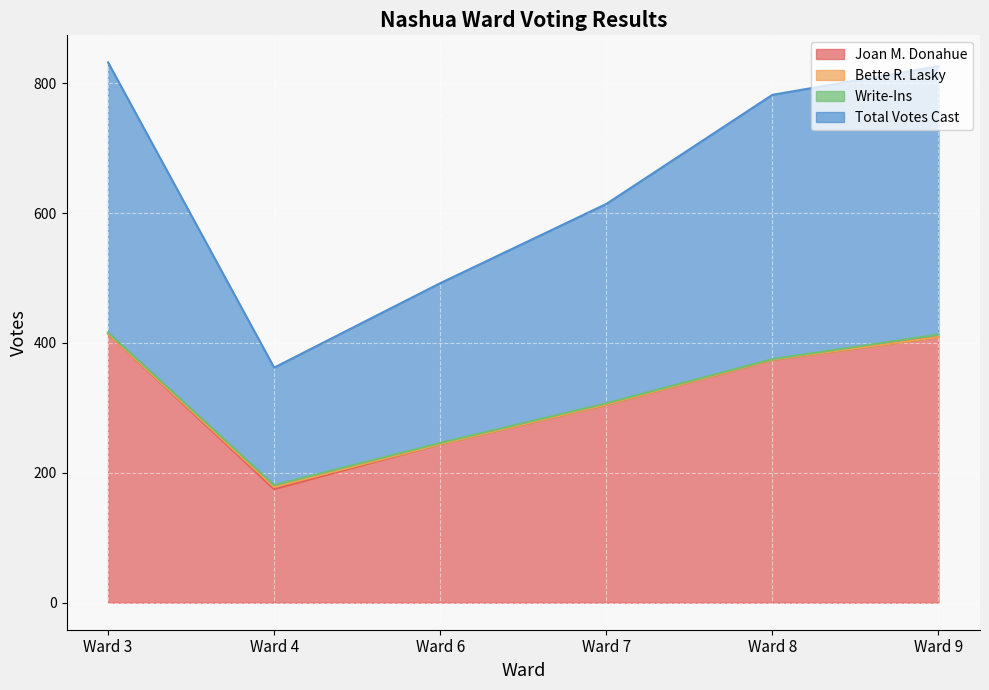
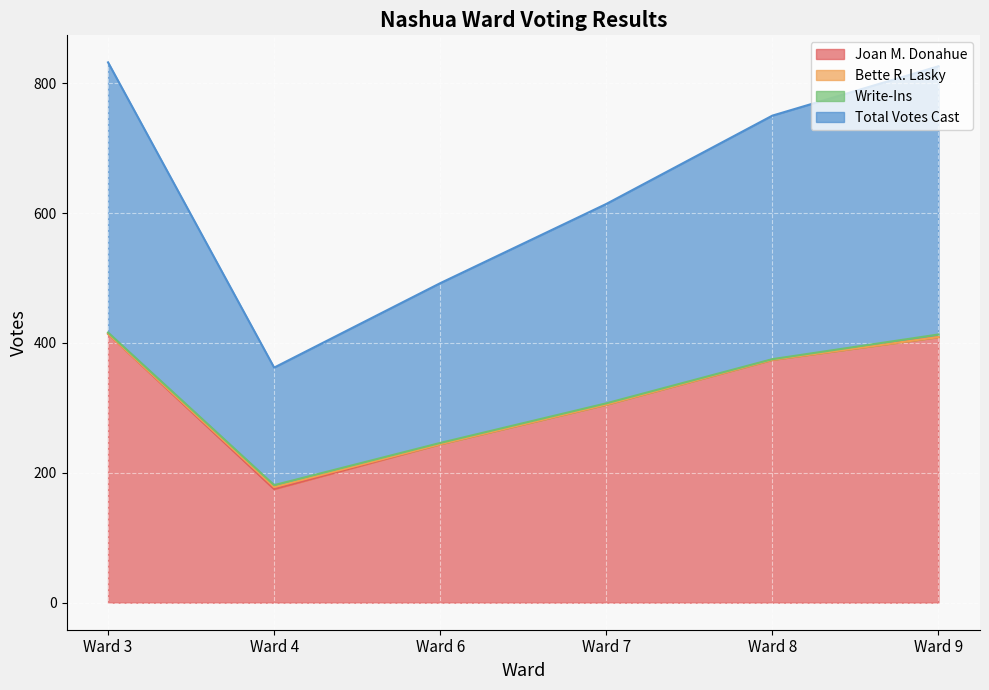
  {
    "Write-Ins": {
      "Ward 9": 0
    },
    "Total Votes Cast": {
      "Ward 3": 420,
      "Ward 4": 180,
      "Ward 6": 250,
      "Ward 7": 310,
-     "Ward 8": 410
+     "Ward 8": 380
    }
  }
